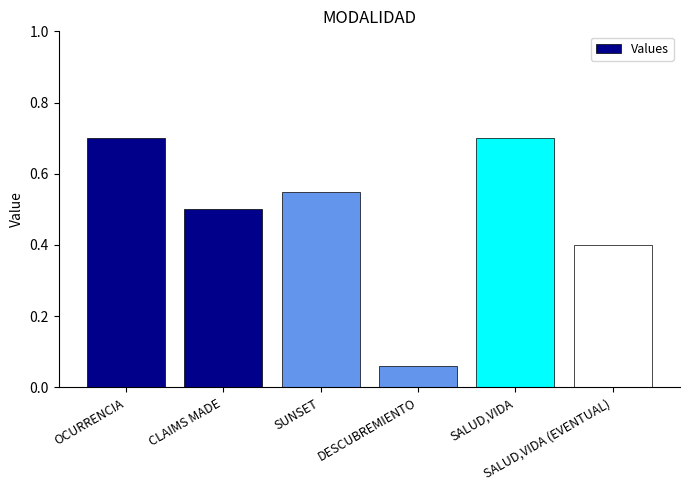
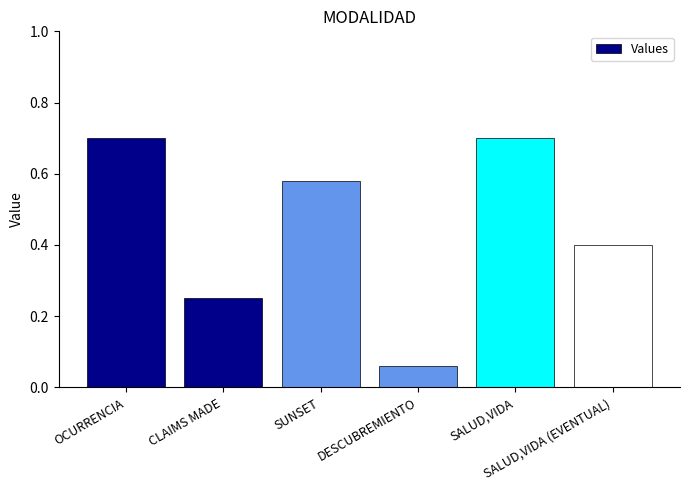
  {
    "OCURRENCIA": 0.70,
-   "CLAIMS MADE": 0.50,
-   "SUNSET": 0.55,
+   "CLAIMS MADE": 0.25,
+   "SUNSET": 0.58,
    "DESCUBREMIENTO": 0.06,
    "SALUD,VIDA": 0.70,
    "SALUD,VIDA (EVENTUAL)": 0.40
  }
